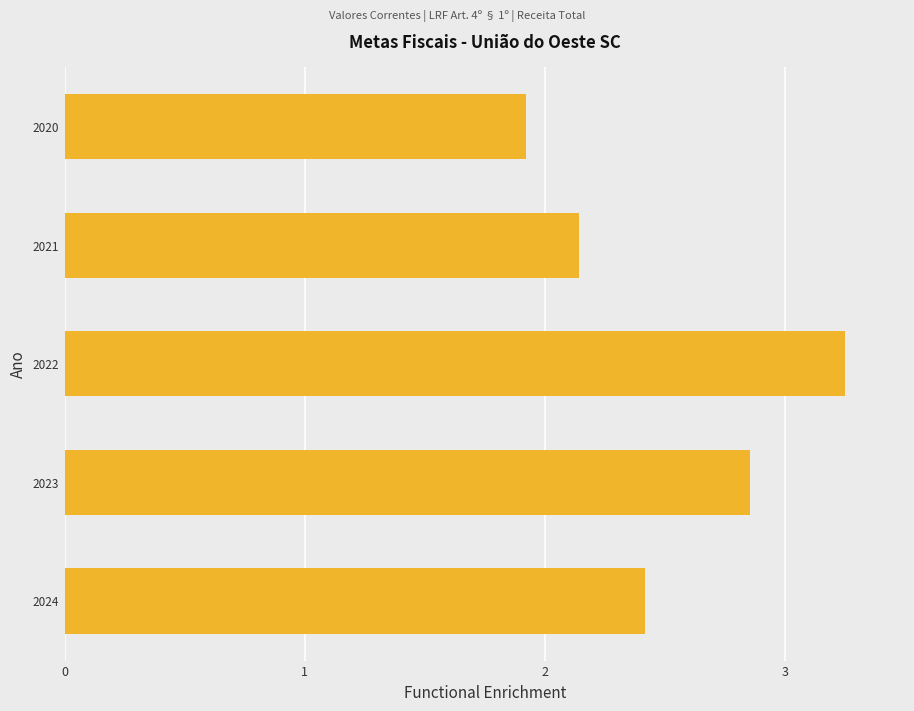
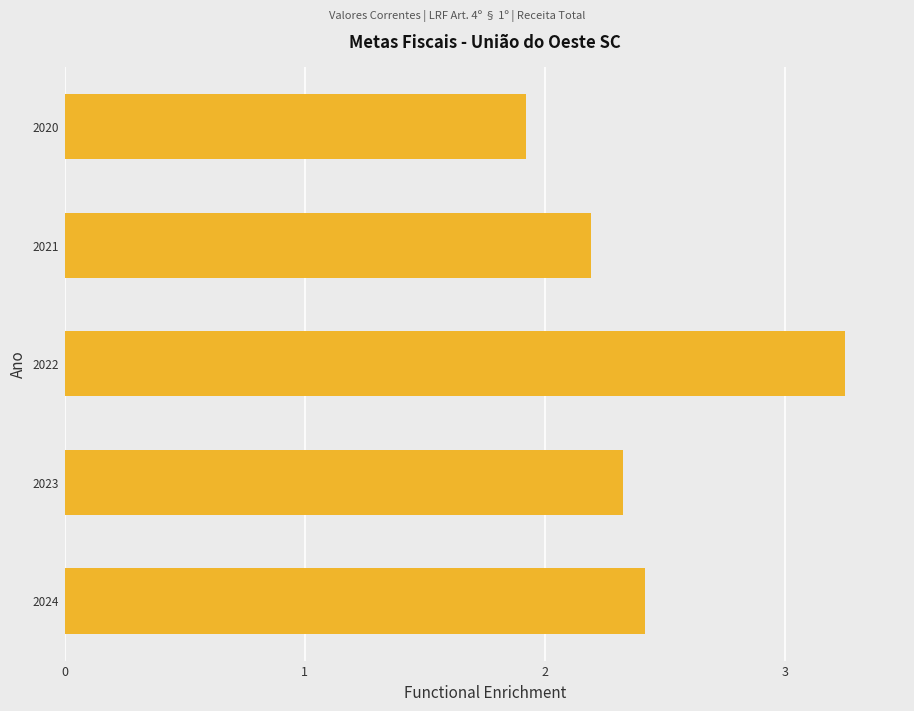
  {
    "2020": 1.92,
-   "2021": 2.14,
+   "2021": 2.19,
    "2022": 3.25,
-   "2023": 2.85,
+   "2023": 2.33,
    "2024": 2.42
  }
